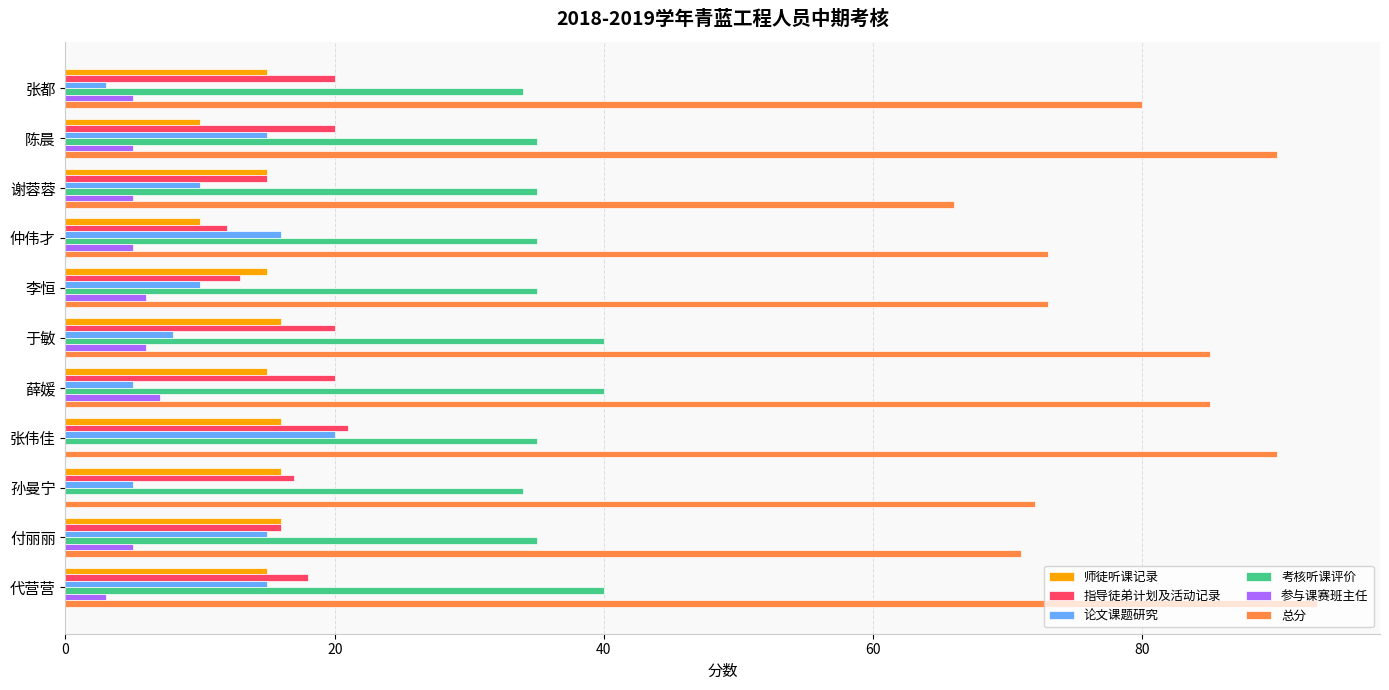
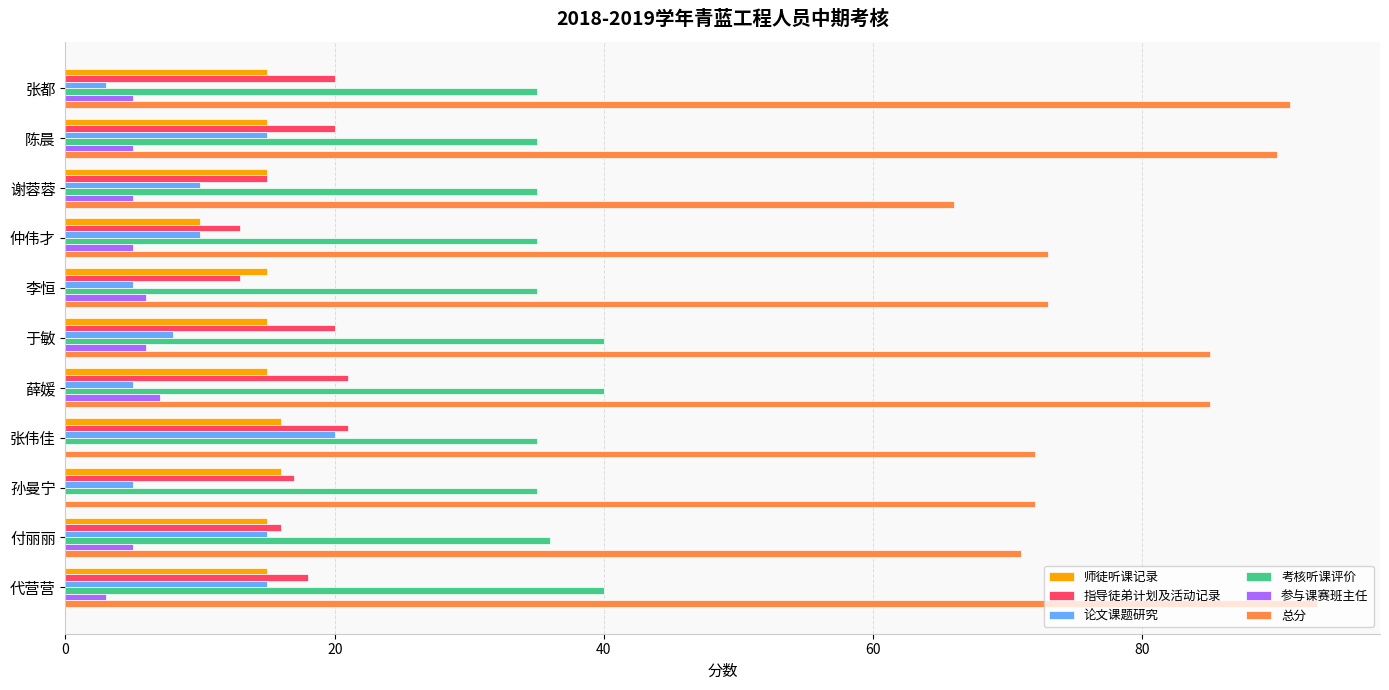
  {
    "师徒听课记录": {
      "张都": 15,
-     "陈晨": 10,
+     "陈晨": 15,
      "谢蓉蓉": 15,
      "仲伟才": 10,
      "李恒": 15,
-     "于敏": 16,
+     "于敏": 15,
      "薛媛": 15,
      "张伟佳": 16,
      "孙曼宁": 16,
-     "付丽丽": 16,
+     "付丽丽": 15,
      "代营营": 15
    },
    "指导徒弟计划及活动记录": {
      "张都": 20,
      "陈晨": 20,
      "谢蓉蓉": 15,
-     "仲伟才": 12,
+     "仲伟才": 13,
      "李恒": 13,
      "于敏": 20,
-     "薛媛": 20,
+     "薛媛": 21,
      "张伟佳": 21,
      "孙曼宁": 17,
      "付丽丽": 16,
      "代营营": 18
    },
    "论文课题研究": {
      "张都": 3,
      "陈晨": 15,
      "谢蓉蓉": 10,
-     "仲伟才": 16,
-     "李恒": 10,
+     "仲伟才": 10,
+     "李恒": 5,
      "于敏": 8,
      "薛媛": 5,
      "张伟佳": 20,
      "孙曼宁": 5,
      "付丽丽": 15,
      "代营营": 15
    },
    "考核听课评价": {
-     "张都": 34,
+     "张都": 35,
      "陈晨": 35,
      "谢蓉蓉": 35,
      "仲伟才": 35,
      "李恒": 35,
      "于敏": 40,
      "薛媛": 40,
      "张伟佳": 35,
-     "孙曼宁": 34,
-     "付丽丽": 35,
+     "孙曼宁": 35,
+     "付丽丽": 36,
      "代营营": 40
    },
    "参与课赛班主任": {
      "张都": 5,
      "陈晨": 5,
      "谢蓉蓉": 5,
      "仲伟才": 5,
      "李恒": 6,
      "于敏": 6,
      "薛媛": 7,
      "张伟佳": 0,
      "孙曼宁": 0,
      "付丽丽": 5,
      "代营营": 3
    },
    "总分": {
-     "张都": 80,
+     "张都": 91,
      "陈晨": 90,
      "谢蓉蓉": 66,
      "仲伟才": 73,
      "李恒": 73,
      "于敏": 85,
      "薛媛": 85,
-     "张伟佳": 90,
+     "张伟佳": 72,
      "孙曼宁": 72,
      "付丽丽": 71
    }
  }
